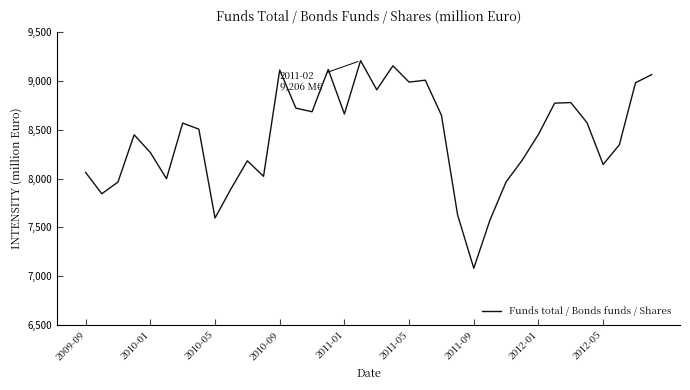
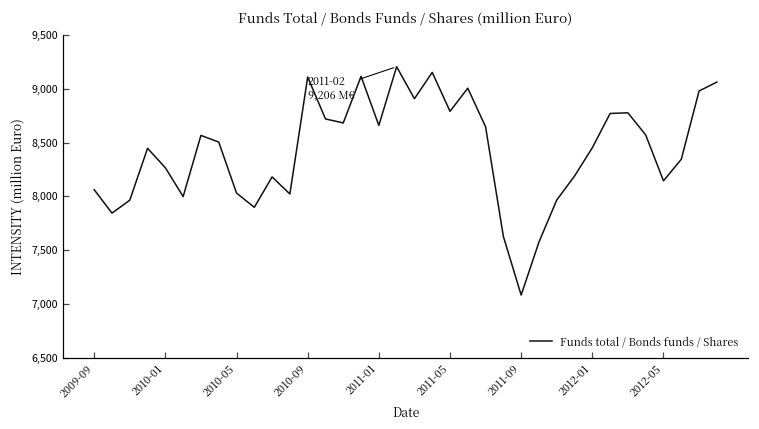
  {
    "2009-09": "8,100",
    "2010-01": "8,300",
-   "2010-05": "7,600",
+   "2010-05": "8,000",
    "2011-01": "8,700",
-   "2011-05": "9,000",
+   "2011-05": "8,800",
    "2011-09": "7,100",
    "2012-01": "8,500",
    "2012-05": "8,100"
  }
